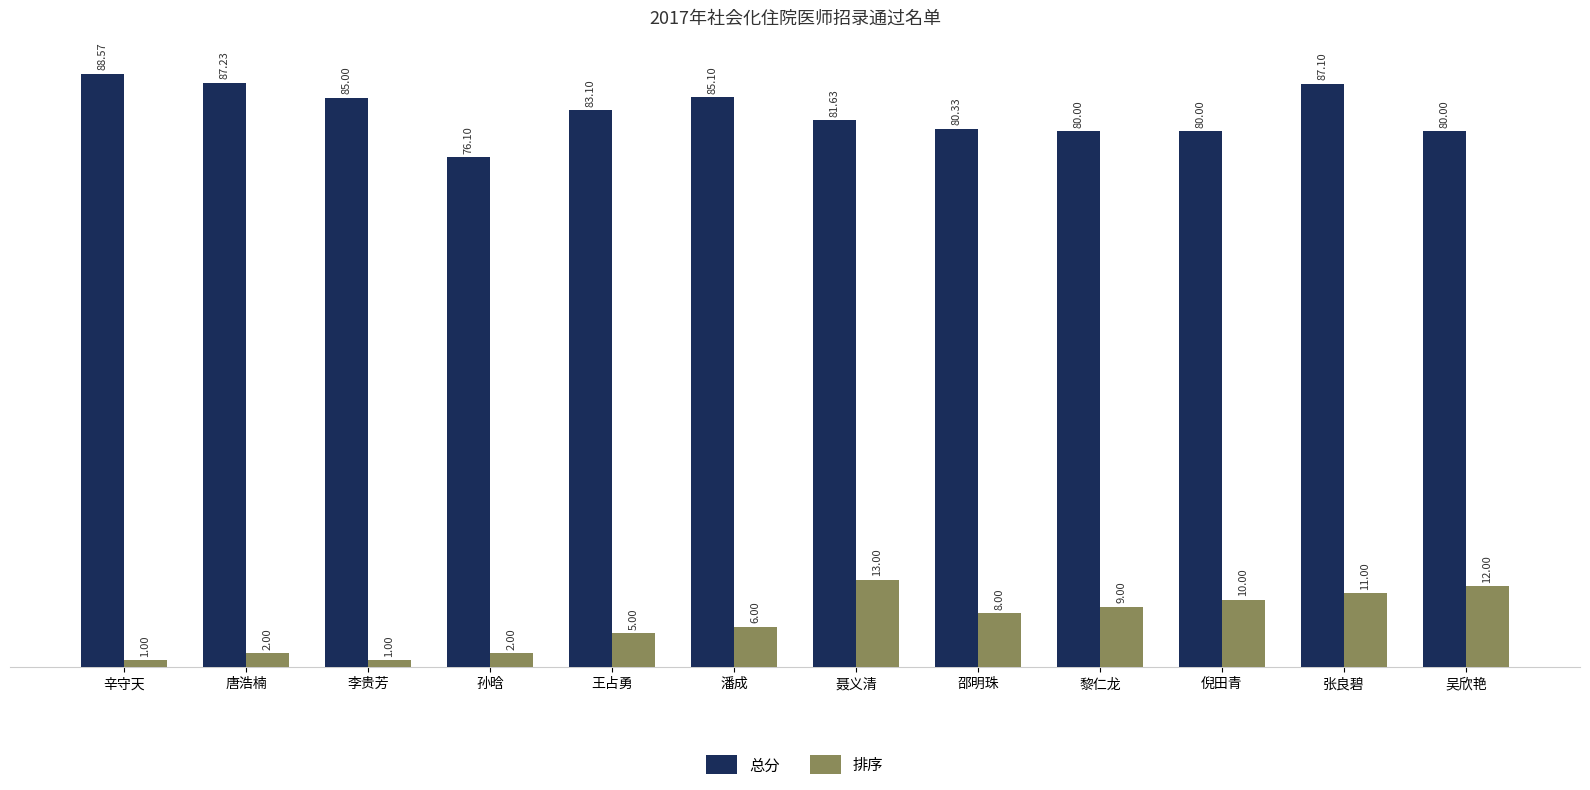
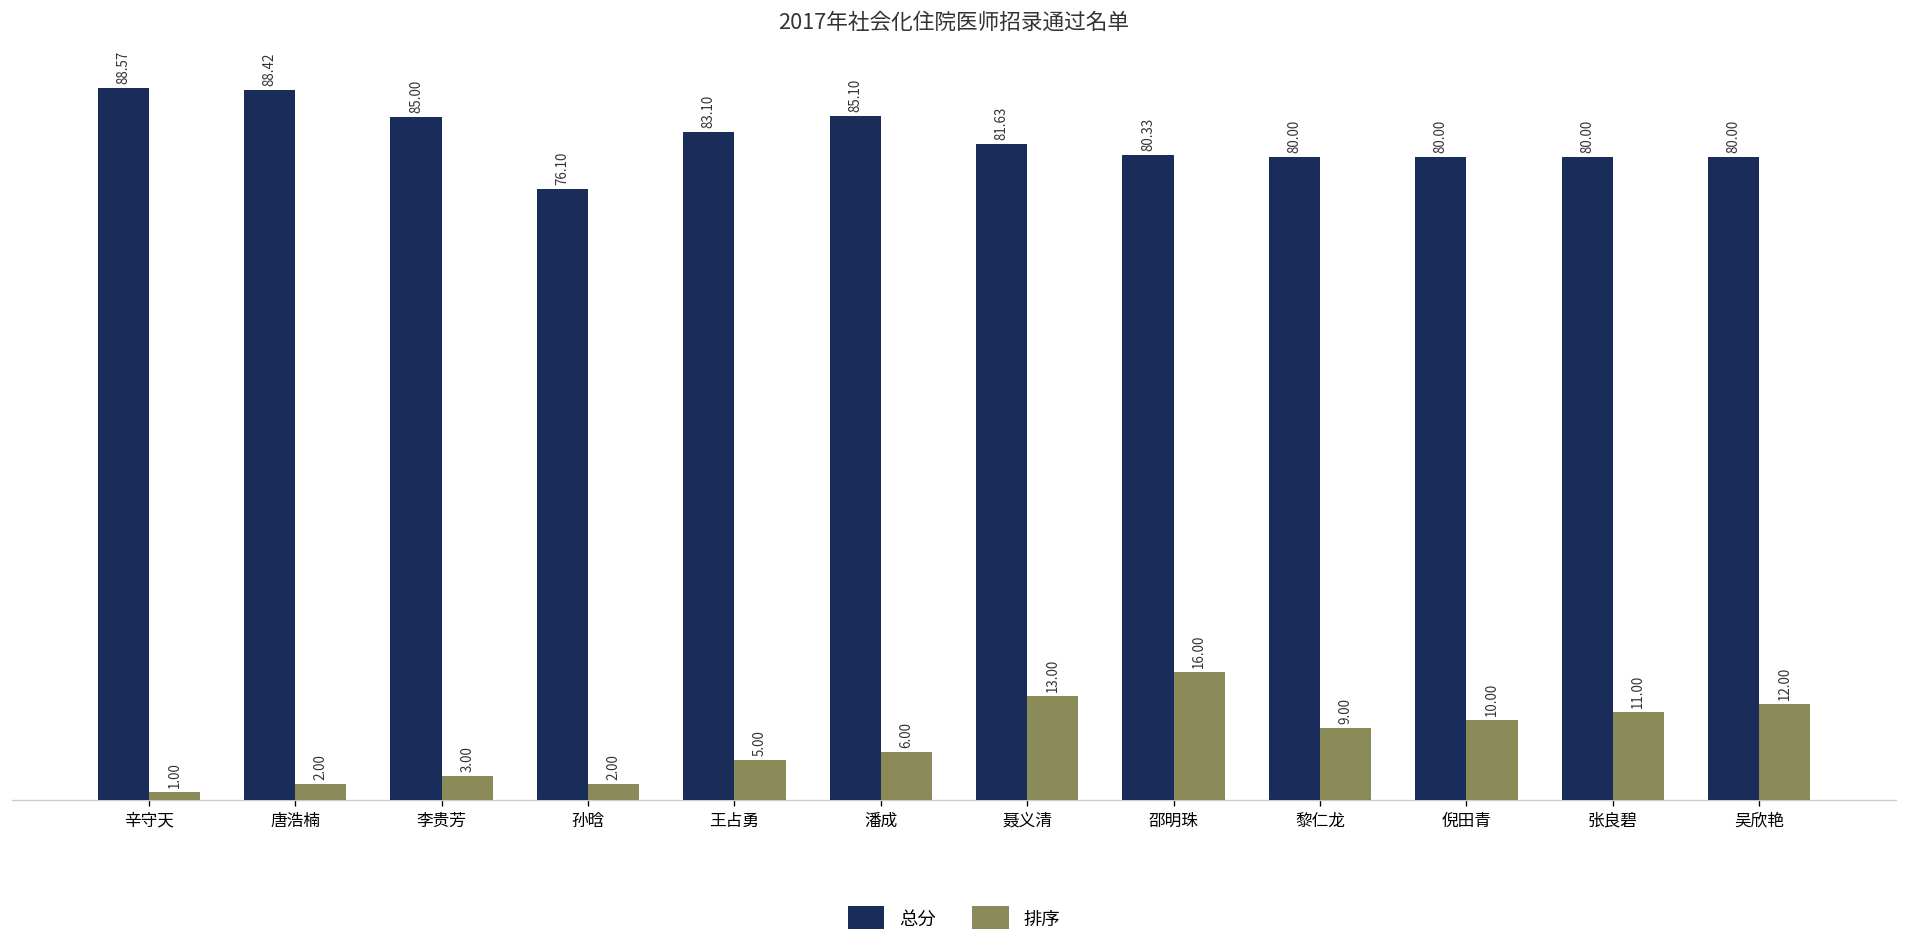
  {
    "总分": {
      "辛守天": 88.57,
-     "唐浩楠": 87.23,
+     "唐浩楠": 88.42,
      "李贵芳": 85.00,
      "孙晗": 76.10,
      "王占勇": 83.10,
      "潘成": 85.10,
      "聂义清": 81.63,
      "邵明珠": 80.33,
      "黎仁龙": 80.00,
      "倪田青": 80.00,
-     "张良碧": 87.10,
+     "张良碧": 80.00,
      "吴欣艳": 80.00
    },
    "排序": {
      "辛守天": 1.00,
      "唐浩楠": 2.00,
-     "李贵芳": 1.00,
+     "李贵芳": 3.00,
      "孙晗": 2.00,
      "王占勇": 5.00,
      "潘成": 6.00,
      "聂义清": 13.00,
-     "邵明珠": 8.00,
+     "邵明珠": 16.00,
      "黎仁龙": 9.00,
      "倪田青": 10.00,
      "张良碧": 11.00,
      "吴欣艳": 12.00
    }
  }
